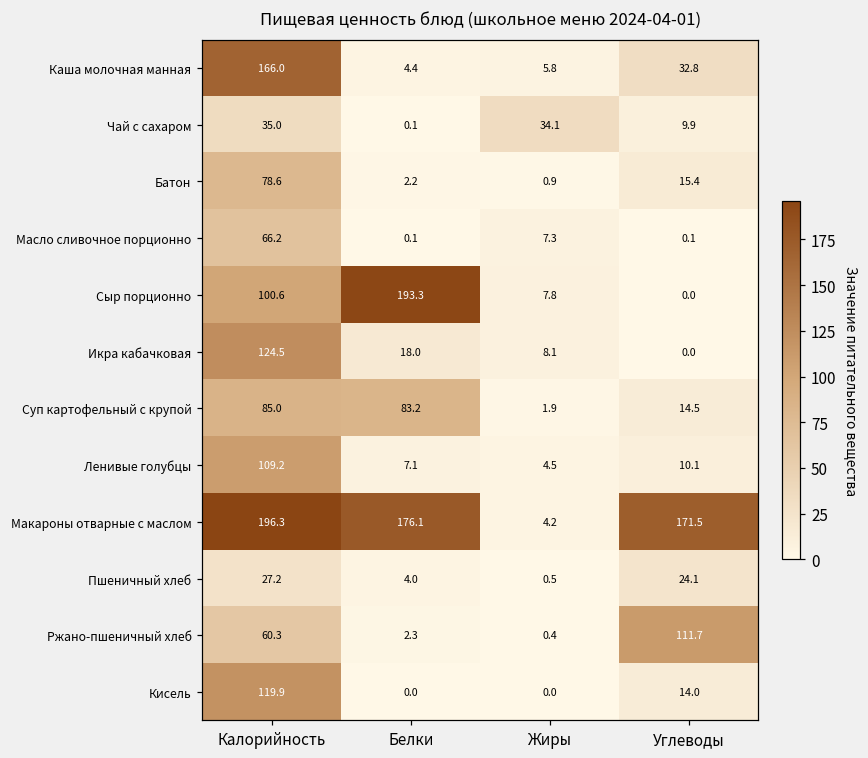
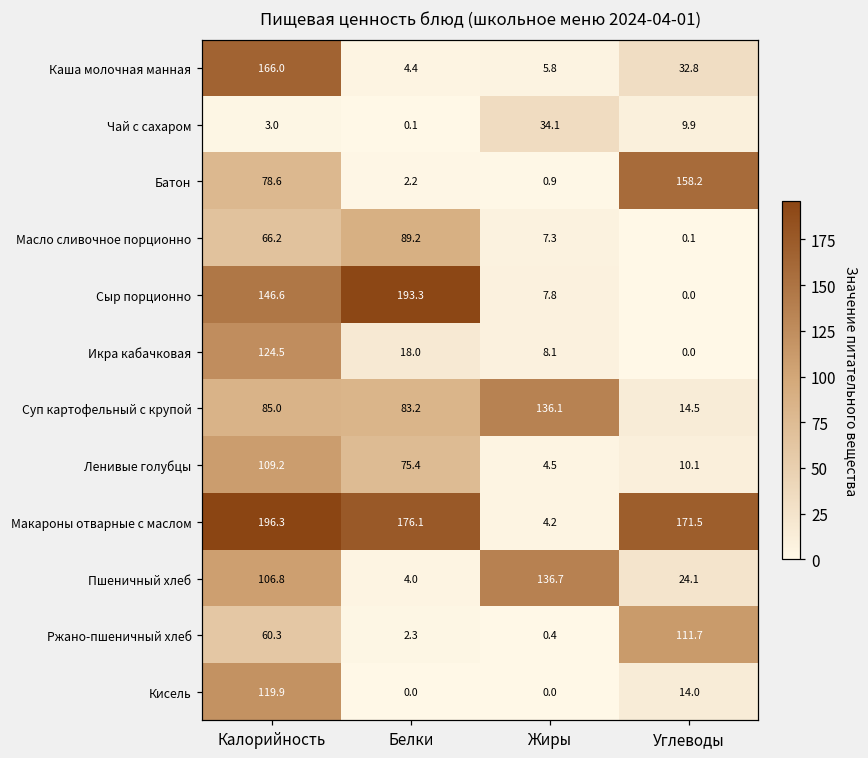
  {
    "Каша молочная манная": {
      "Калорийность": 166.0,
      "Белки": 4.4,
      "Жиры": 5.8,
      "Углеводы": 32.8
    },
    "Чай с сахаром": {
-     "Калорийность": 35.0,
+     "Калорийность": 3.0,
      "Белки": 0.1,
      "Жиры": 34.1,
      "Углеводы": 9.9
    },
    "Батон": {
      "Калорийность": 78.6,
      "Белки": 2.2,
      "Жиры": 0.9,
-     "Углеводы": 15.4
+     "Углеводы": 158.2
    },
    "Масло сливочное порционно": {
      "Калорийность": 66.2,
-     "Белки": 0.1,
+     "Белки": 89.2,
      "Жиры": 7.3,
      "Углеводы": 0.1
    },
    "Сыр порционно": {
-     "Калорийность": 100.6,
+     "Калорийность": 146.6,
      "Белки": 193.3,
      "Жиры": 7.8,
      "Углеводы": 0.0
    },
    "Икра кабачковая": {
      "Калорийность": 124.5,
      "Белки": 18.0,
      "Жиры": 8.1,
      "Углеводы": 0.0
    },
    "Суп картофельный с крупой": {
      "Калорийность": 85.0,
      "Белки": 83.2,
-     "Жиры": 1.9,
+     "Жиры": 136.1,
      "Углеводы": 14.5
    },
    "Ленивые голубцы": {
      "Калорийность": 109.2,
-     "Белки": 7.1,
+     "Белки": 75.4,
      "Жиры": 4.5,
      "Углеводы": 10.1
    },
    "Макароны отварные с маслом": {
      "Калорийность": 196.3,
      "Белки": 176.1,
      "Жиры": 4.2,
      "Углеводы": 171.5
    },
    "Пшеничный хлеб": {
-     "Калорийность": 27.2,
+     "Калорийность": 106.8,
      "Белки": 4.0,
-     "Жиры": 0.5,
+     "Жиры": 136.7,
      "Углеводы": 24.1
    },
    "Ржано-пшеничный хлеб": {
      "Калорийность": 60.3,
      "Белки": 2.3,
      "Жиры": 0.4,
      "Углеводы": 111.7
    },
    "Кисель": {
      "Калорийность": 119.9,
      "Белки": 0.0,
      "Жиры": 0.0,
      "Углеводы": 14.0
    }
  }
